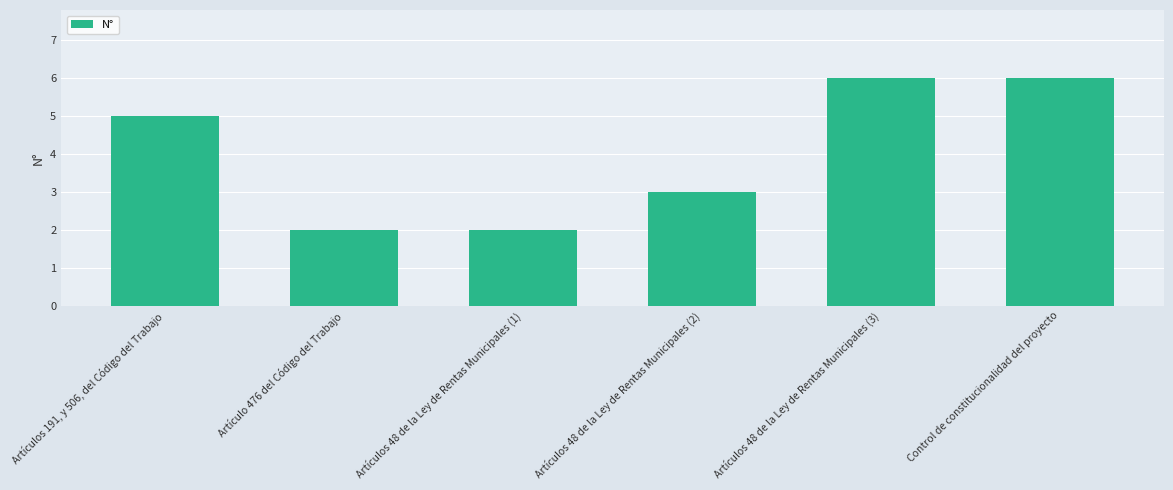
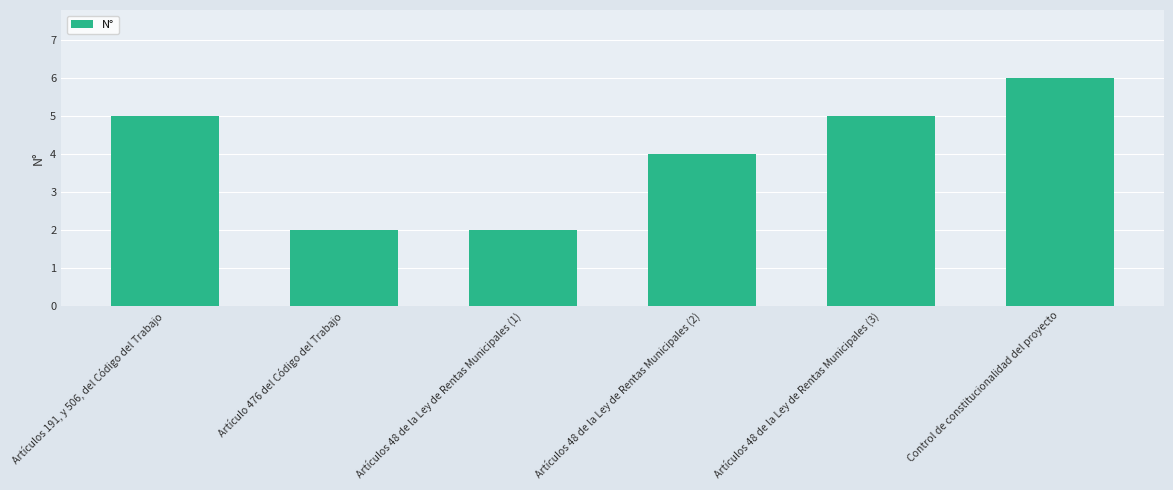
  {
    "Artículos 191, y 506, del Código del Trabajo": 5,
    "Artículo 476 del Código del Trabajo": 2,
    "Artículos 48 de la Ley de Rentas Municipales (1)": 2,
-   "Artículos 48 de la Ley de Rentas Municipales (2)": 3,
-   "Artículos 48 de la Ley de Rentas Municipales (3)": 6,
+   "Artículos 48 de la Ley de Rentas Municipales (2)": 4,
+   "Artículos 48 de la Ley de Rentas Municipales (3)": 5,
    "Control de constitucionalidad del proyecto": 6
  }
